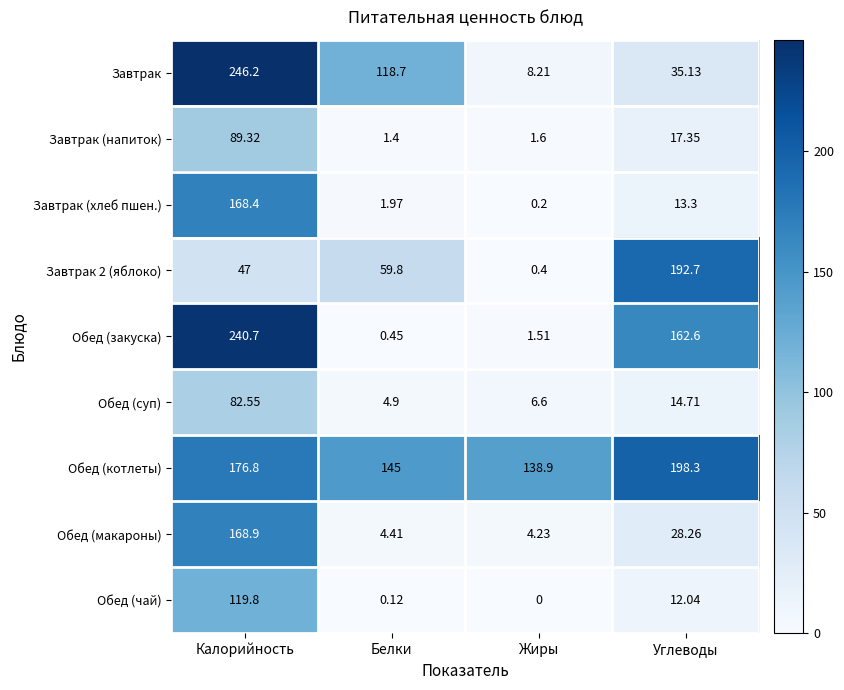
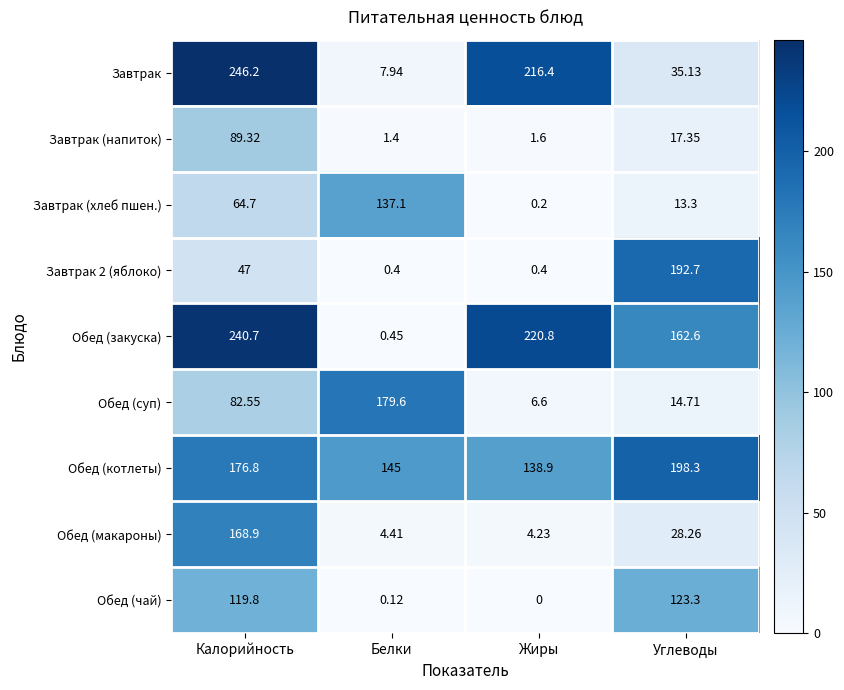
  {
    "Завтрак": {
      "Калорийность": 246.2,
-     "Белки": 118.7,
-     "Жиры": 8.21,
+     "Белки": 7.94,
+     "Жиры": 216.4,
      "Углеводы": 35.13
    },
    "Завтрак (напиток)": {
      "Калорийность": 89.32,
      "Белки": 1.4,
      "Жиры": 1.6,
      "Углеводы": 17.35
    },
    "Завтрак (хлеб пшен.)": {
-     "Калорийность": 168.4,
-     "Белки": 1.97,
+     "Калорийность": 64.7,
+     "Белки": 137.1,
      "Жиры": 0.2,
      "Углеводы": 13.3
    },
    "Завтрак 2 (яблоко)": {
      "Калорийность": 47,
-     "Белки": 59.8,
+     "Белки": 0.4,
      "Жиры": 0.4,
      "Углеводы": 192.7
    },
    "Обед (закуска)": {
      "Калорийность": 240.7,
      "Белки": 0.45,
-     "Жиры": 1.51,
+     "Жиры": 220.8,
      "Углеводы": 162.6
    },
    "Обед (суп)": {
      "Калорийность": 82.55,
-     "Белки": 4.9,
+     "Белки": 179.6,
      "Жиры": 6.6,
      "Углеводы": 14.71
    },
    "Обед (котлеты)": {
      "Калорийность": 176.8,
      "Белки": 145,
      "Жиры": 138.9,
      "Углеводы": 198.3
    },
    "Обед (макароны)": {
      "Калорийность": 168.9,
      "Белки": 4.41,
      "Жиры": 4.23,
      "Углеводы": 28.26
    },
    "Обед (чай)": {
      "Калорийность": 119.8,
      "Белки": 0.12,
      "Жиры": 0,
-     "Углеводы": 12.04
+     "Углеводы": 123.3
    }
  }
